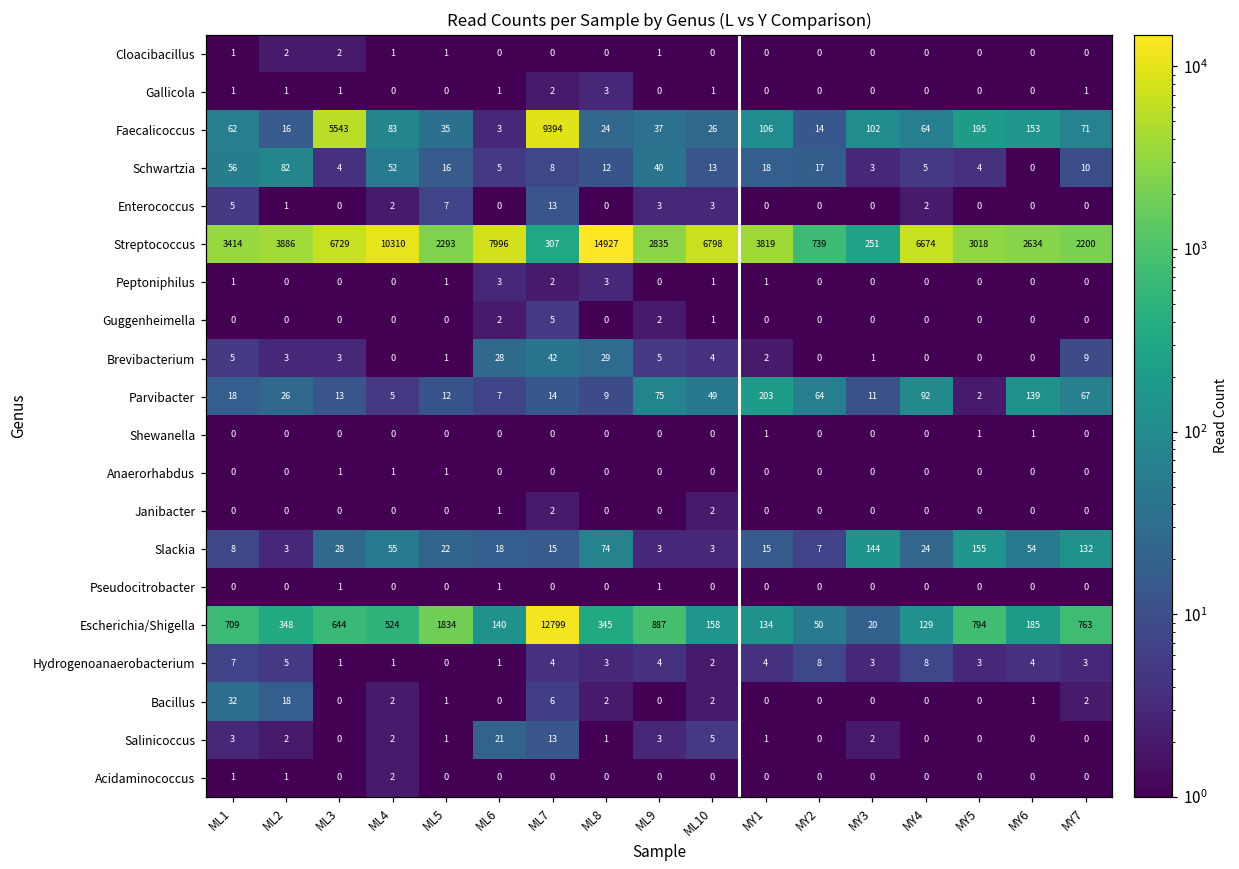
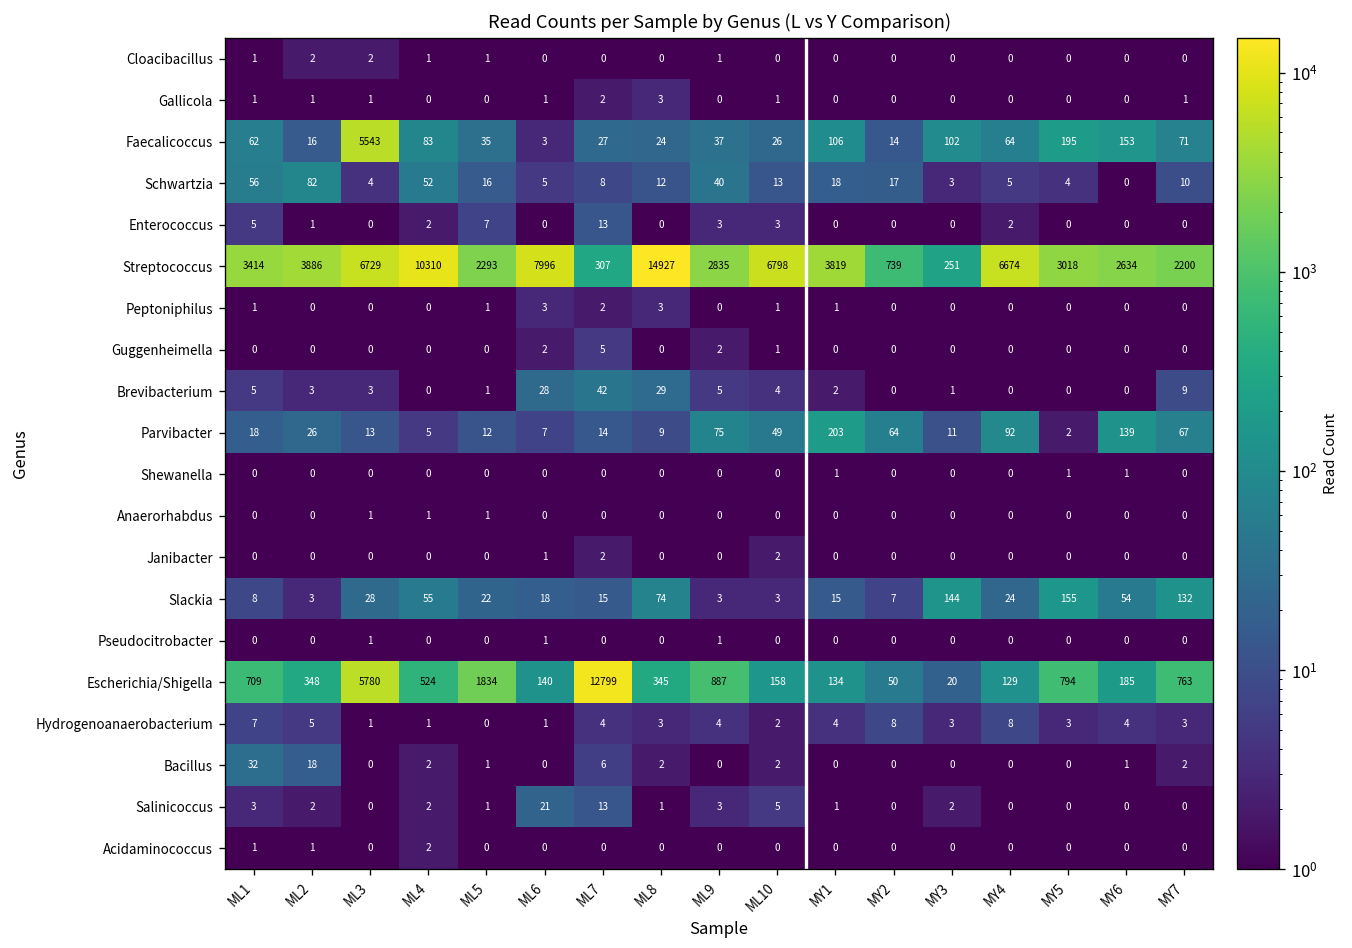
  {
    "Faecalicoccus": {
      "ML1": 62,
      "ML2": 16,
      "ML3": 5543,
      "ML4": 83,
      "ML5": 35,
      "ML6": 3,
-     "ML7": 9394,
+     "ML7": 27,
      "ML8": 24,
      "ML9": 37,
      "ML10": 26,
      "MY1": 106,
      "MY2": 14,
      "MY3": 102,
      "MY4": 64,
      "MY5": 195,
      "MY6": 153,
      "MY7": 71
    },
    "Escherichia/Shigella": {
      "ML1": 709,
      "ML2": 348,
-     "ML3": 644,
+     "ML3": 5780,
      "ML4": 524,
      "ML5": 1834,
      "ML6": 140,
      "ML7": 12799,
      "ML8": 345,
      "ML9": 887,
      "ML10": 158,
      "MY1": 134,
      "MY2": 50,
      "MY3": 20,
      "MY4": 129,
      "MY5": 794,
      "MY6": 185,
      "MY7": 763
    }
  }
